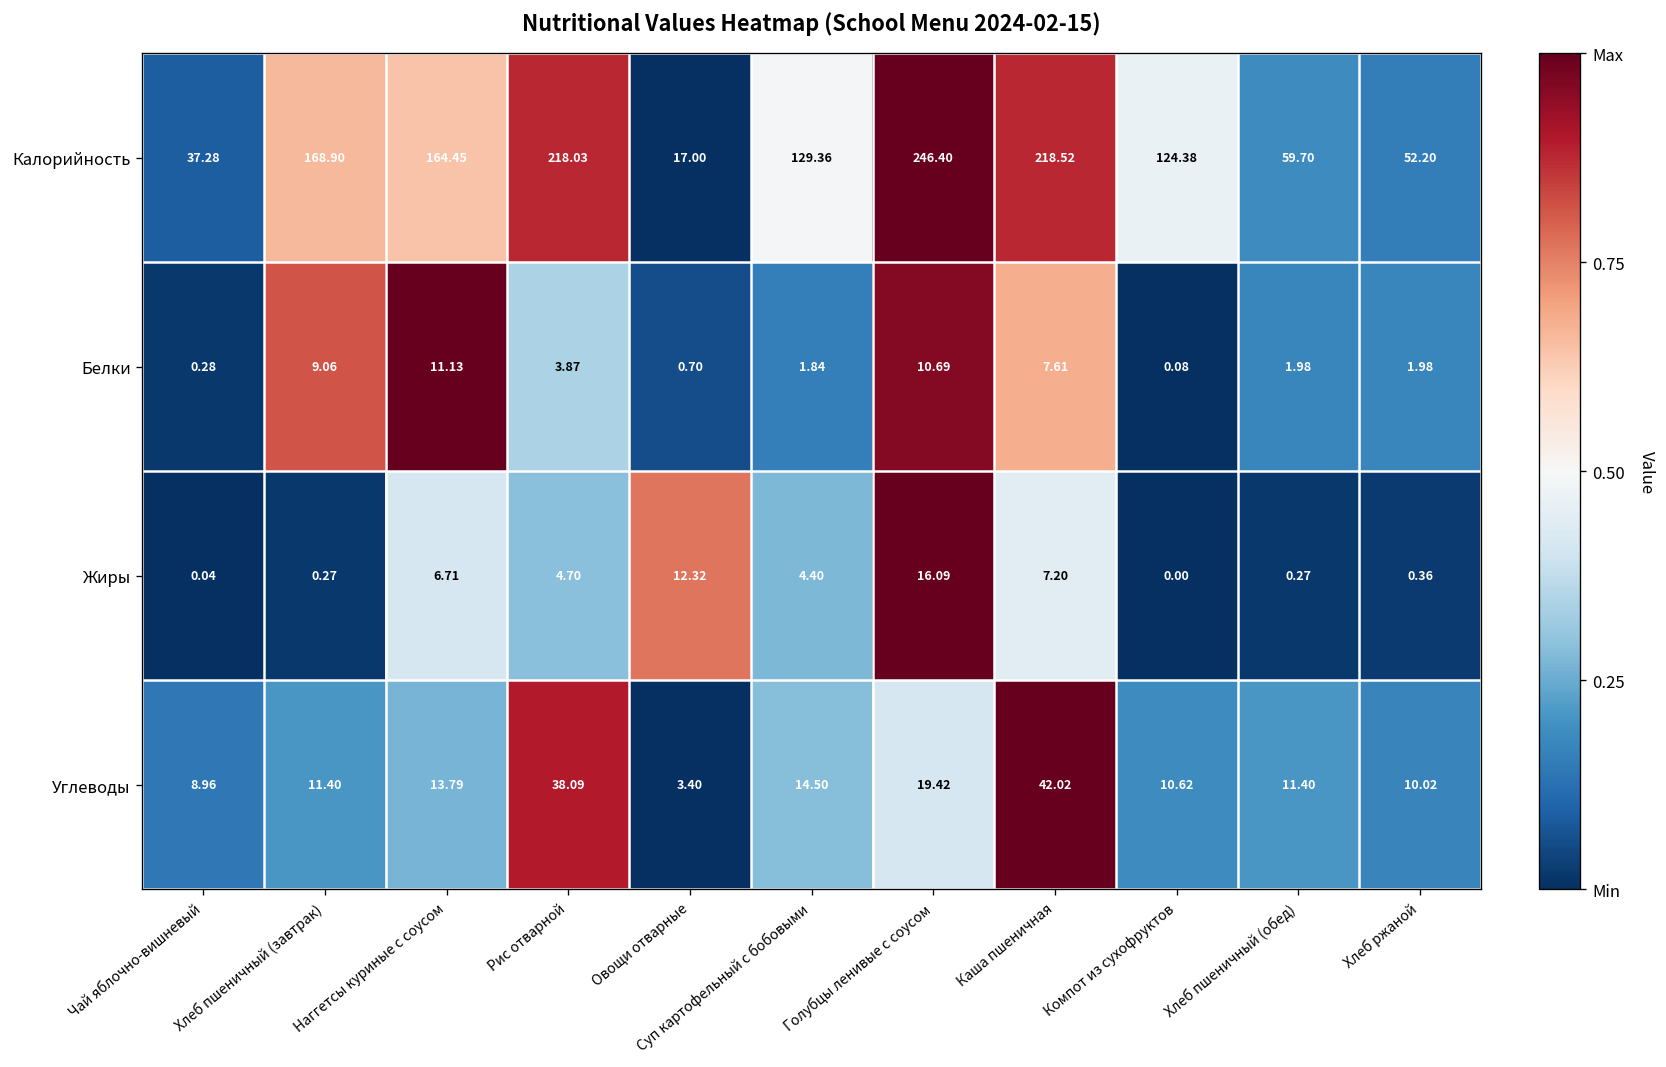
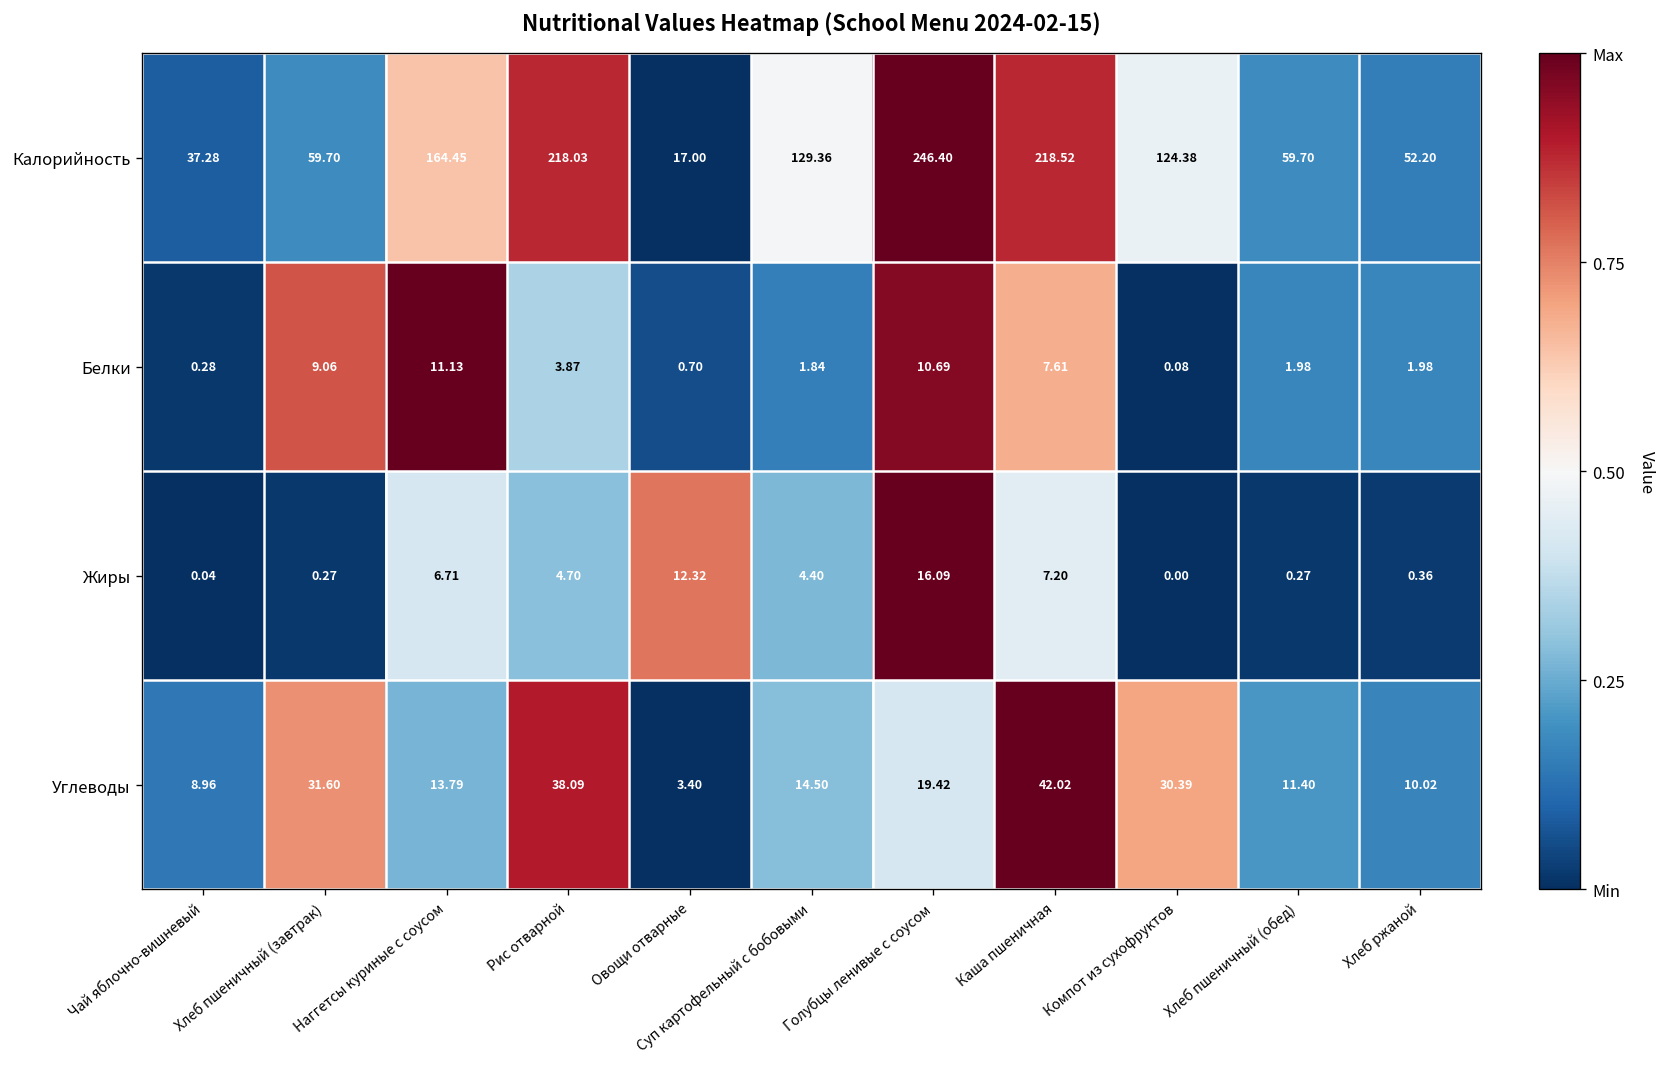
  {
    "Калорийность": {
      "Чай яблочно-вишневый": 37.28,
-     "Хлеб пшеничный (завтрак)": 168.90,
+     "Хлеб пшеничный (завтрак)": 59.70,
      "Наггетсы куриные с соусом": 164.45,
      "Рис отварной": 218.03,
      "Овощи отварные": 17.00,
      "Суп картофельный с бобовыми": 129.36,
      "Голубцы ленивые с соусом": 246.40,
      "Каша пшеничная": 218.52,
      "Компот из сухофруктов": 124.38,
      "Хлеб пшеничный (обед)": 59.70,
      "Хлеб ржаной": 52.20
    },
    "Белки": {
      "Чай яблочно-вишневый": 0.28,
      "Хлеб пшеничный (завтрак)": 9.06,
      "Наггетсы куриные с соусом": 11.13,
      "Рис отварной": 3.87,
      "Овощи отварные": 0.70,
      "Суп картофельный с бобовыми": 1.84,
      "Голубцы ленивые с соусом": 10.69,
      "Каша пшеничная": 7.61,
      "Компот из сухофруктов": 0.08,
      "Хлеб пшеничный (обед)": 1.98,
      "Хлеб ржаной": 1.98
    },
    "Жиры": {
      "Чай яблочно-вишневый": 0.04,
      "Хлеб пшеничный (завтрак)": 0.27,
      "Наггетсы куриные с соусом": 6.71,
      "Рис отварной": 4.70,
      "Овощи отварные": 12.32,
      "Суп картофельный с бобовыми": 4.40,
      "Голубцы ленивые с соусом": 16.09,
      "Каша пшеничная": 7.20,
      "Компот из сухофруктов": 0.00,
      "Хлеб пшеничный (обед)": 0.27,
      "Хлеб ржаной": 0.36
    },
    "Углеводы": {
      "Чай яблочно-вишневый": 8.96,
-     "Хлеб пшеничный (завтрак)": 11.40,
+     "Хлеб пшеничный (завтрак)": 31.60,
      "Наггетсы куриные с соусом": 13.79,
      "Рис отварной": 38.09,
      "Овощи отварные": 3.40,
      "Суп картофельный с бобовыми": 14.50,
      "Голубцы ленивые с соусом": 19.42,
      "Каша пшеничная": 42.02,
-     "Компот из сухофруктов": 10.62,
+     "Компот из сухофруктов": 30.39,
      "Хлеб пшеничный (обед)": 11.40,
      "Хлеб ржаной": 10.02
    }
  }
